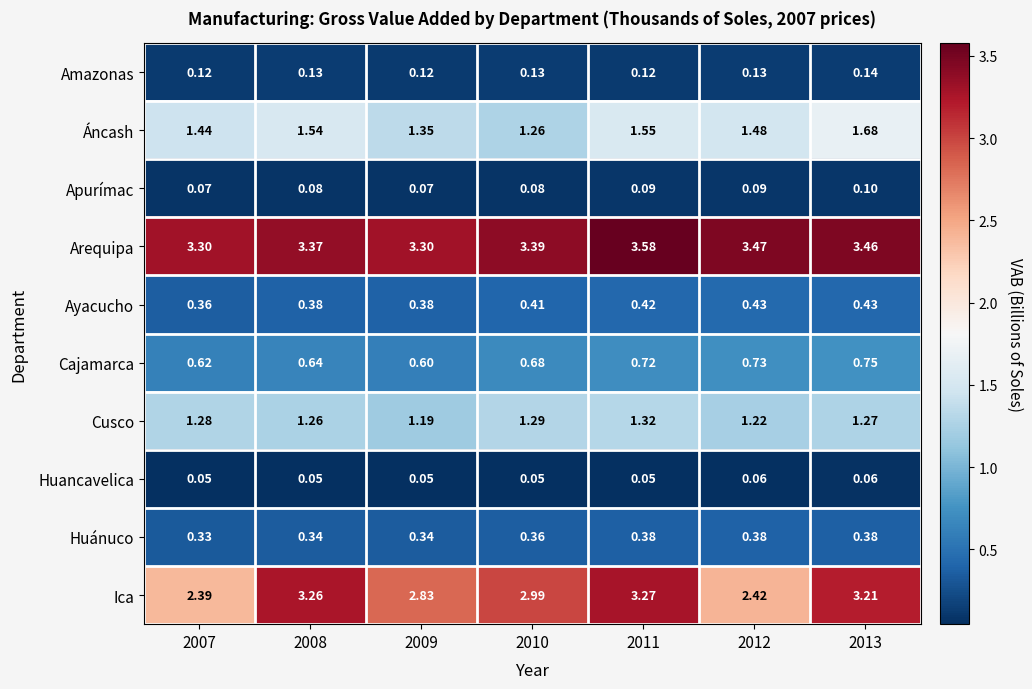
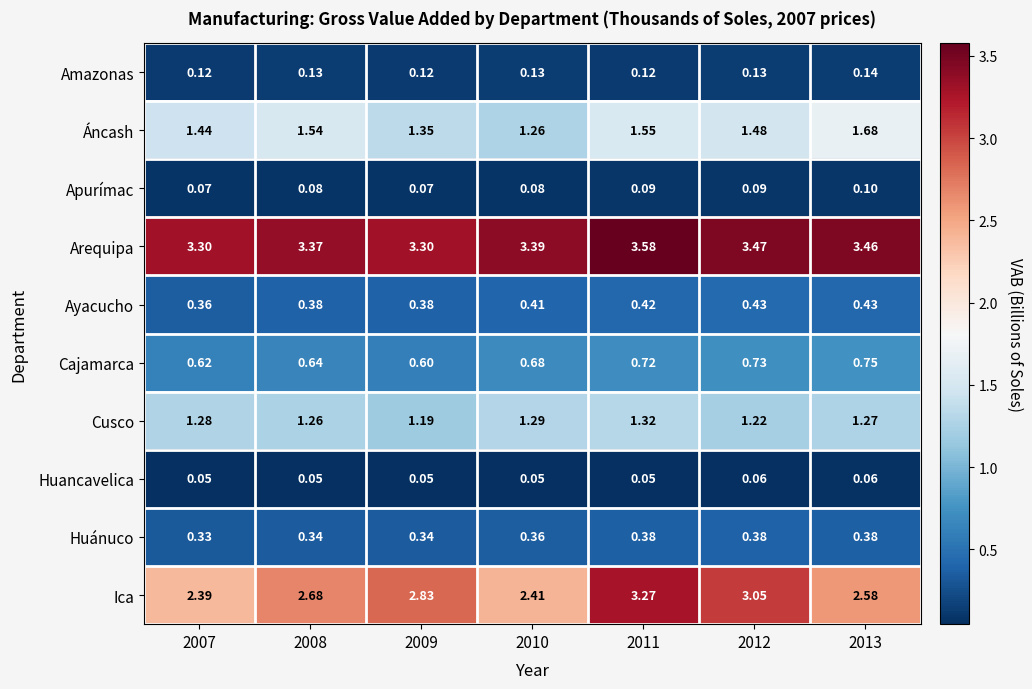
  {
    "Amazonas": {
      "2007": 0.12,
      "2008": 0.13,
      "2009": 0.12,
      "2010": 0.13,
      "2011": 0.12,
      "2012": 0.13,
      "2013": 0.14
    },
    "Áncash": {
      "2007": 1.44,
      "2008": 1.54,
      "2009": 1.35,
      "2010": 1.26,
      "2011": 1.55,
      "2012": 1.48,
      "2013": 1.68
    },
    "Apurímac": {
      "2007": 0.07,
      "2008": 0.08,
      "2009": 0.07,
      "2010": 0.08,
      "2011": 0.09,
      "2012": 0.09,
      "2013": 0.10
    },
    "Arequipa": {
      "2007": 3.30,
      "2008": 3.37,
      "2009": 3.30,
      "2010": 3.39,
      "2011": 3.58,
      "2012": 3.47,
      "2013": 3.46
    },
    "Ayacucho": {
      "2007": 0.36,
      "2008": 0.38,
      "2009": 0.38,
      "2010": 0.41,
      "2011": 0.42,
      "2012": 0.43,
      "2013": 0.43
    },
    "Cajamarca": {
      "2007": 0.62,
      "2008": 0.64,
      "2009": 0.60,
      "2010": 0.68,
      "2011": 0.72,
      "2012": 0.73,
      "2013": 0.75
    },
    "Cusco": {
      "2007": 1.28,
      "2008": 1.26,
      "2009": 1.19,
      "2010": 1.29,
      "2011": 1.32,
      "2012": 1.22,
      "2013": 1.27
    },
    "Huancavelica": {
      "2007": 0.05,
      "2008": 0.05,
      "2009": 0.05,
      "2010": 0.05,
      "2011": 0.05,
      "2012": 0.06,
      "2013": 0.06
    },
    "Huánuco": {
      "2007": 0.33,
      "2008": 0.34,
      "2009": 0.34,
      "2010": 0.36,
      "2011": 0.38,
      "2012": 0.38,
      "2013": 0.38
    },
    "Ica": {
      "2007": 2.39,
-     "2008": 3.26,
+     "2008": 2.68,
      "2009": 2.83,
-     "2010": 2.99,
+     "2010": 2.41,
      "2011": 3.27,
-     "2012": 2.42,
-     "2013": 3.21
+     "2012": 3.05,
+     "2013": 2.58
    }
  }
